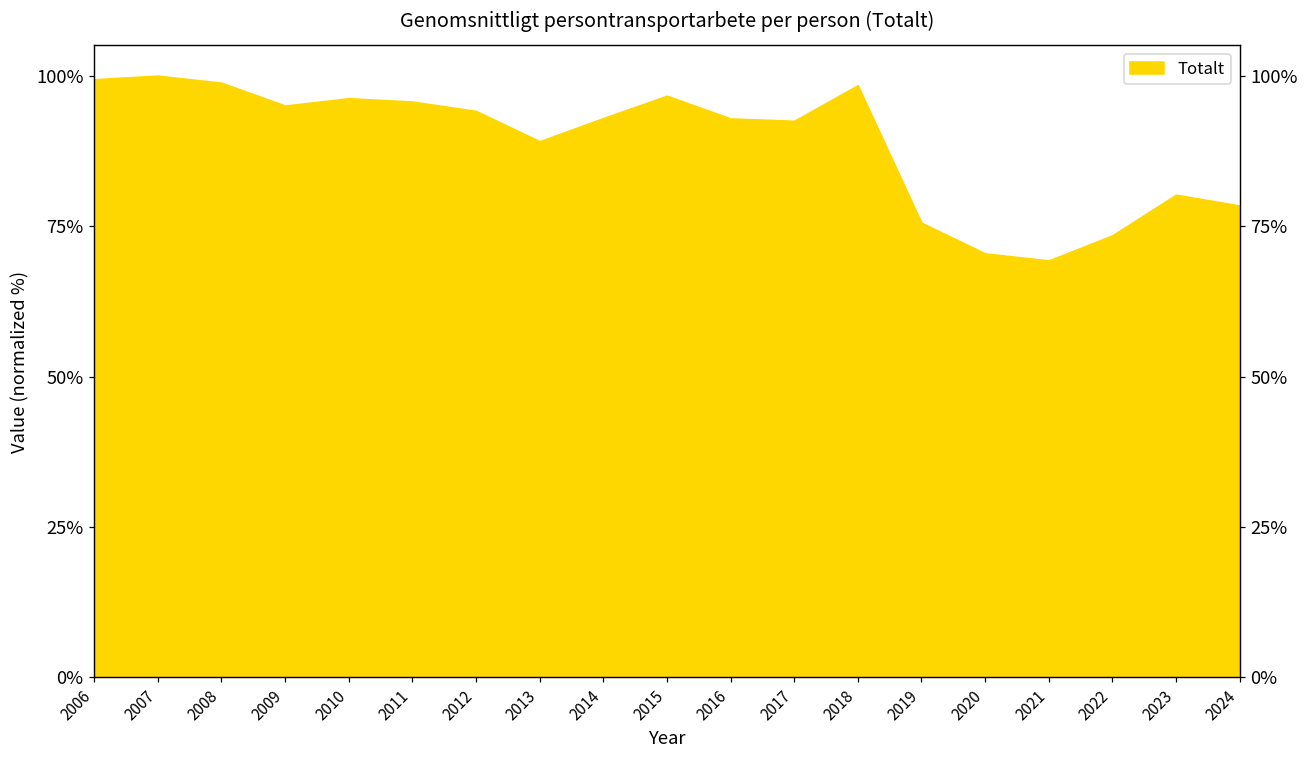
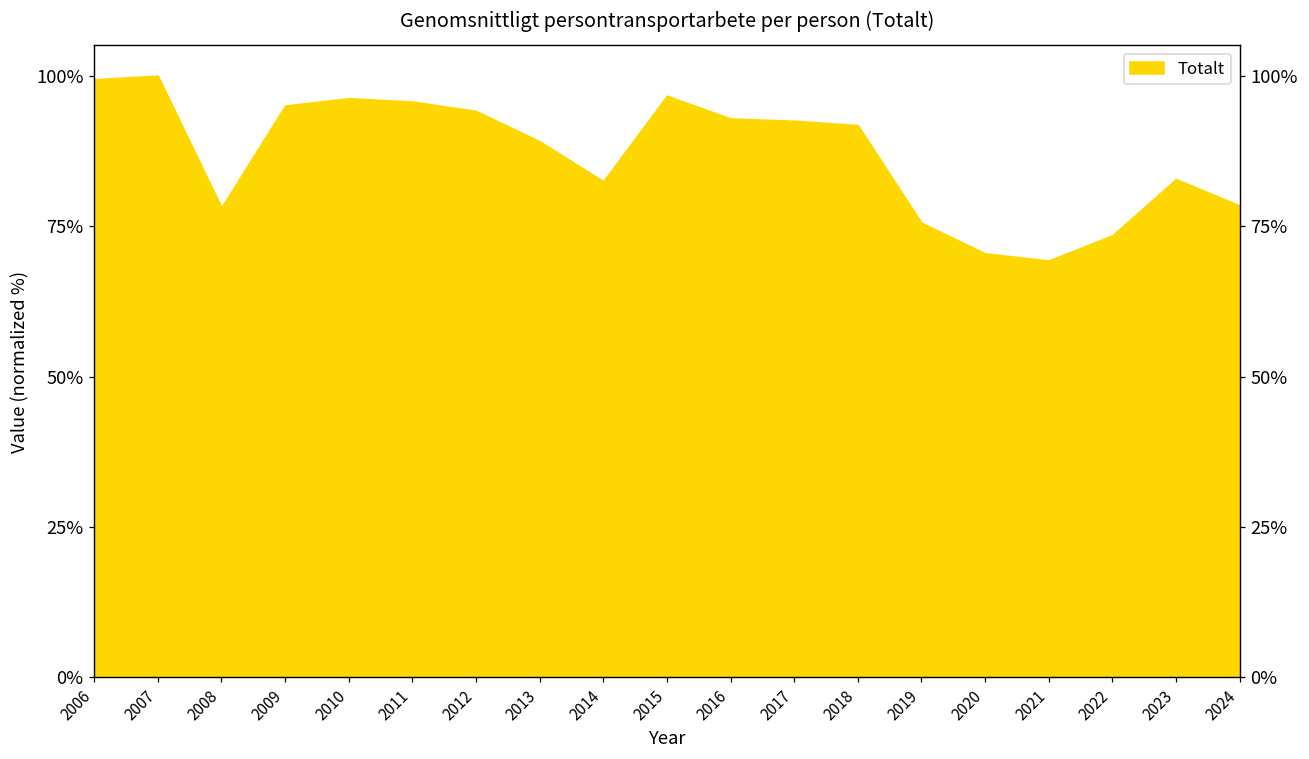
  {
    "2006": "99%",
    "2007": "100%",
-   "2008": "99%",
+   "2008": "78%",
    "2009": "95%",
    "2010": "96%",
    "2011": "96%",
    "2012": "94%",
    "2013": "89%",
-   "2014": "93%",
+   "2014": "82%",
    "2015": "97%",
    "2016": "93%",
    "2017": "92%",
-   "2018": "98%",
+   "2018": "92%",
    "2019": "76%",
    "2020": "70%",
    "2021": "69%",
    "2022": "73%",
-   "2023": "80%",
+   "2023": "83%",
    "2024": "78%"
  }
